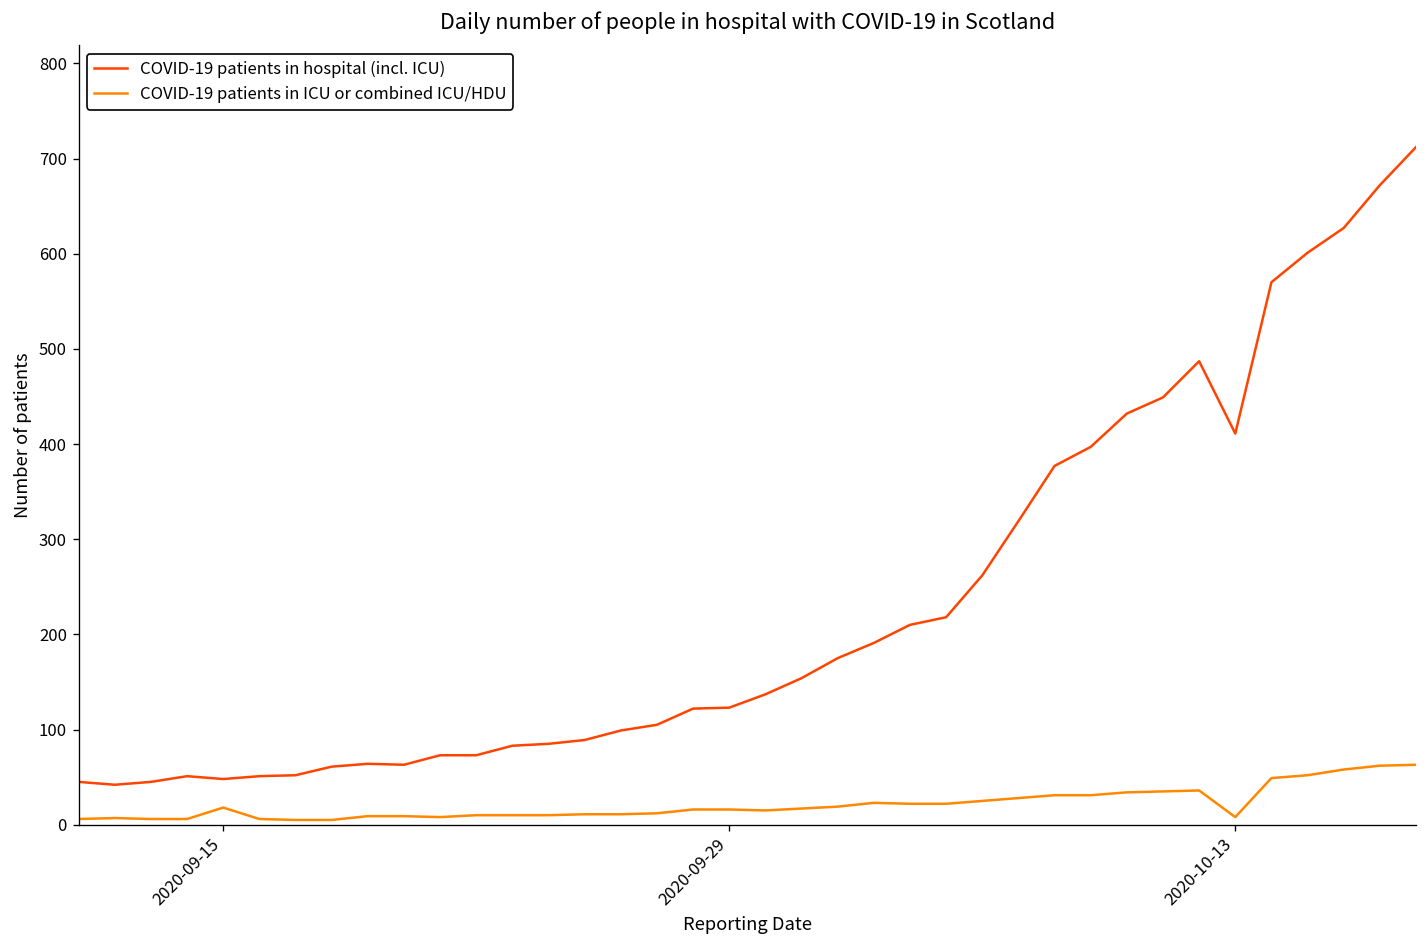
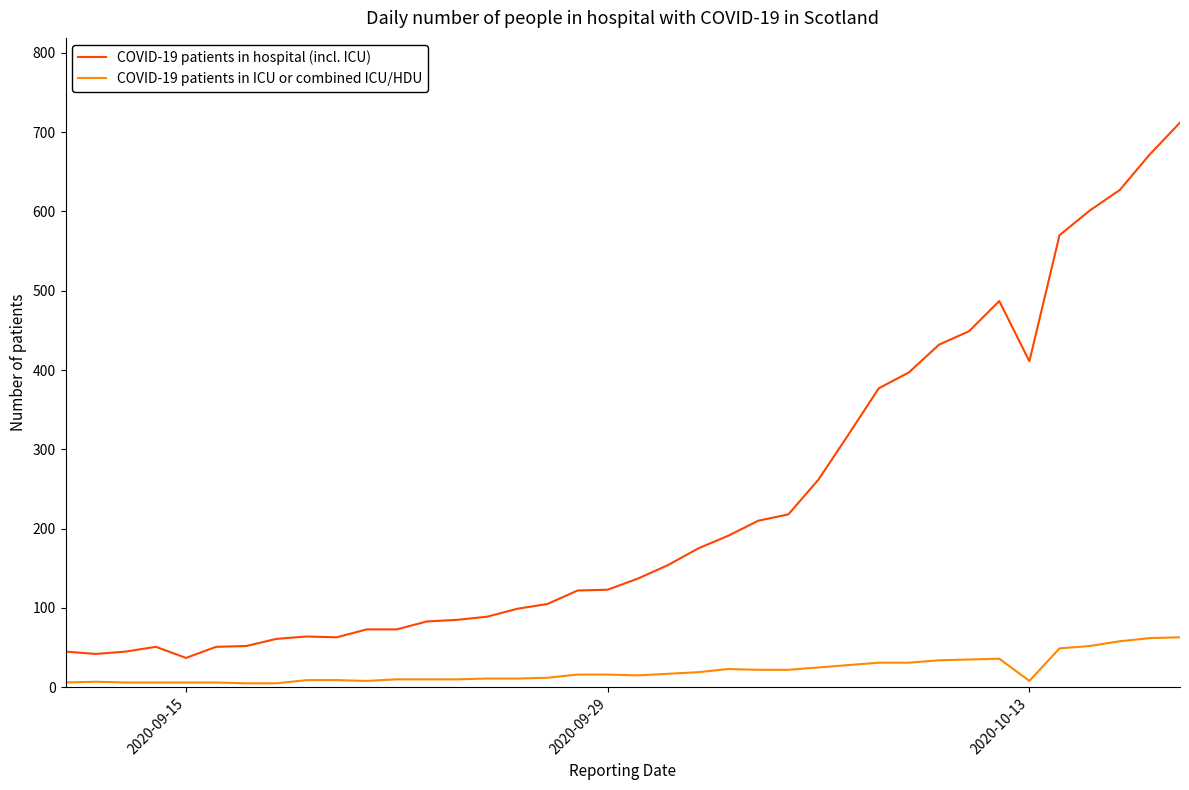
  {
    "COVID-19 patients in hospital (incl. ICU)": {
-     "2020-09-15": 50,
+     "2020-09-15": 40,
      "2020-09-29": 120,
      "2020-10-13": 410
    },
    "COVID-19 patients in ICU or combined ICU/HDU": {
-     "2020-09-15": 20,
+     "2020-09-15": 10,
      "2020-09-29": 20,
      "2020-10-13": 10
    }
  }
